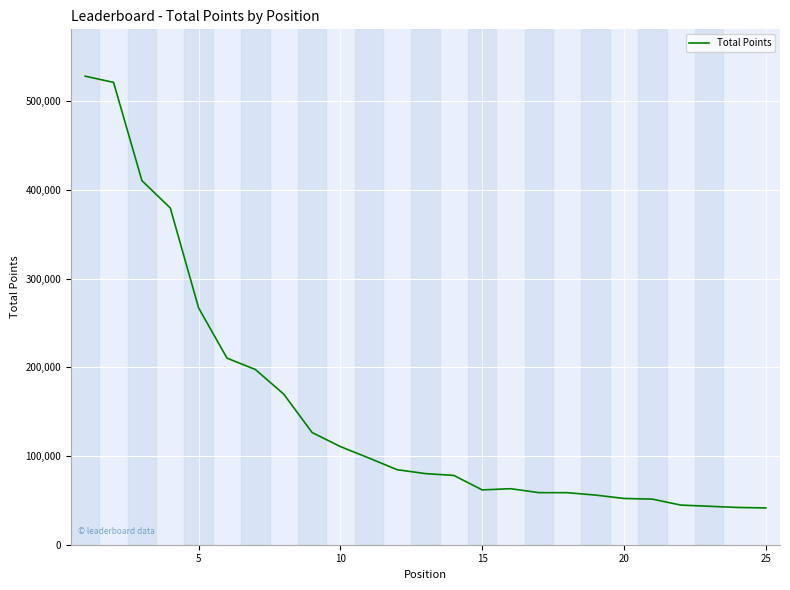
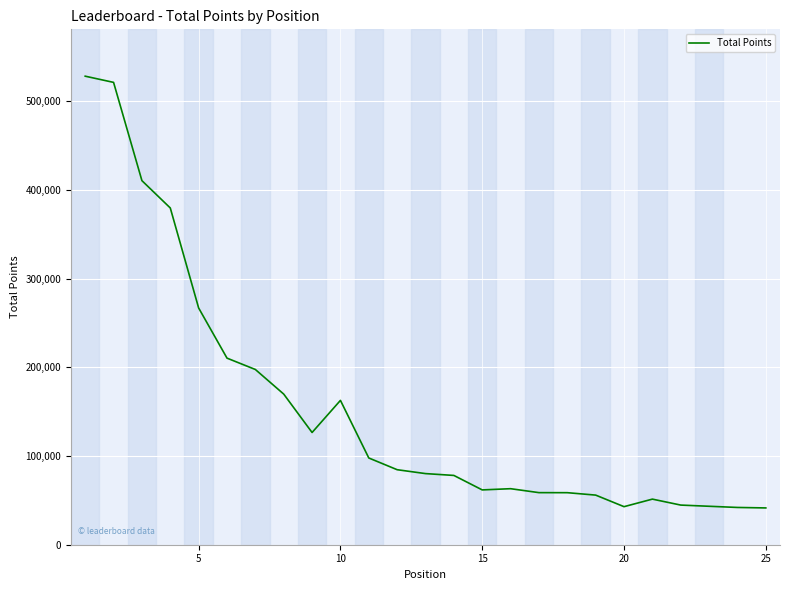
  {
    "5": "270,000",
-   "10": "110,000",
+   "10": "160,000",
    "15": "60,000",
-   "20": "50,000",
+   "20": "40,000",
    "25": "40,000"
  }
